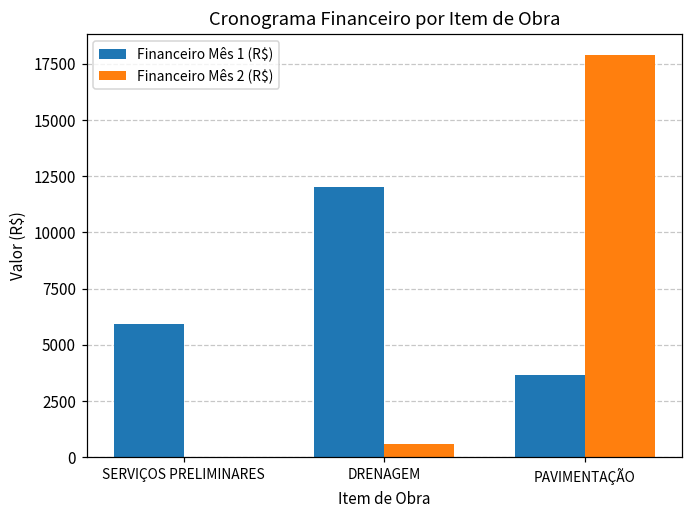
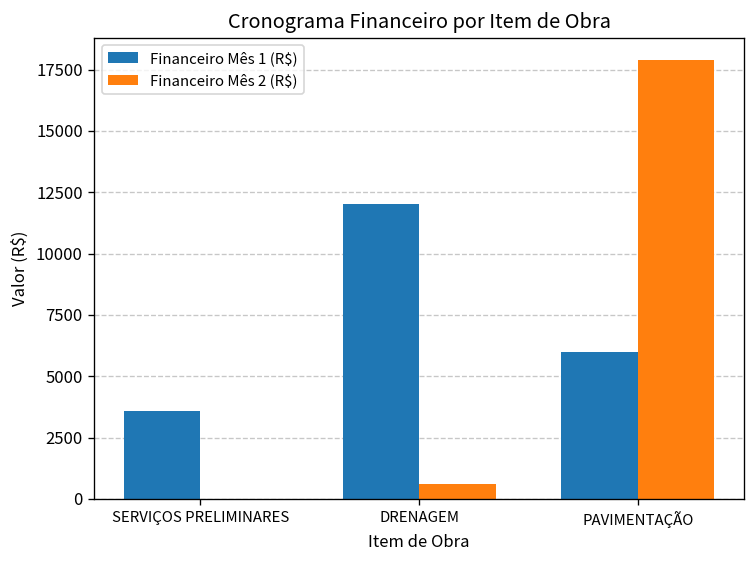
  {
    "Financeiro Mês 1 (R$)": {
-     "SERVIÇOS PRELIMINARES": 5900,
+     "SERVIÇOS PRELIMINARES": 3600,
      "DRENAGEM": 12000,
-     "PAVIMENTAÇÃO": 3600
+     "PAVIMENTAÇÃO": 6000
    },
    "Financeiro Mês 2 (R$)": {
      "SERVIÇOS PRELIMINARES": 0,
      "DRENAGEM": 600,
      "PAVIMENTAÇÃO": 17900
    }
  }
